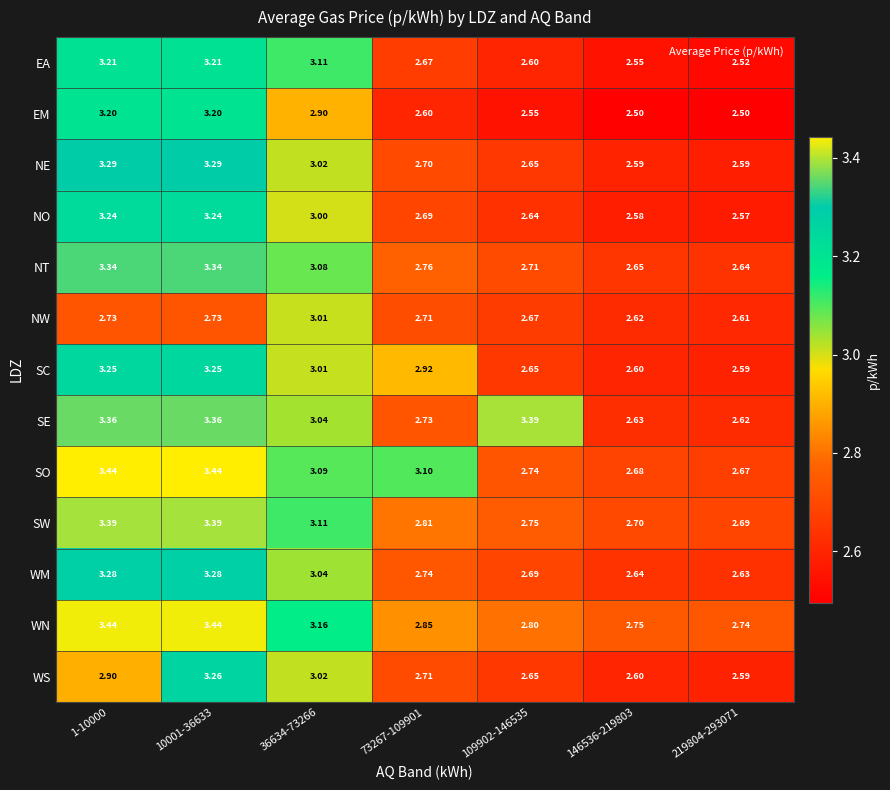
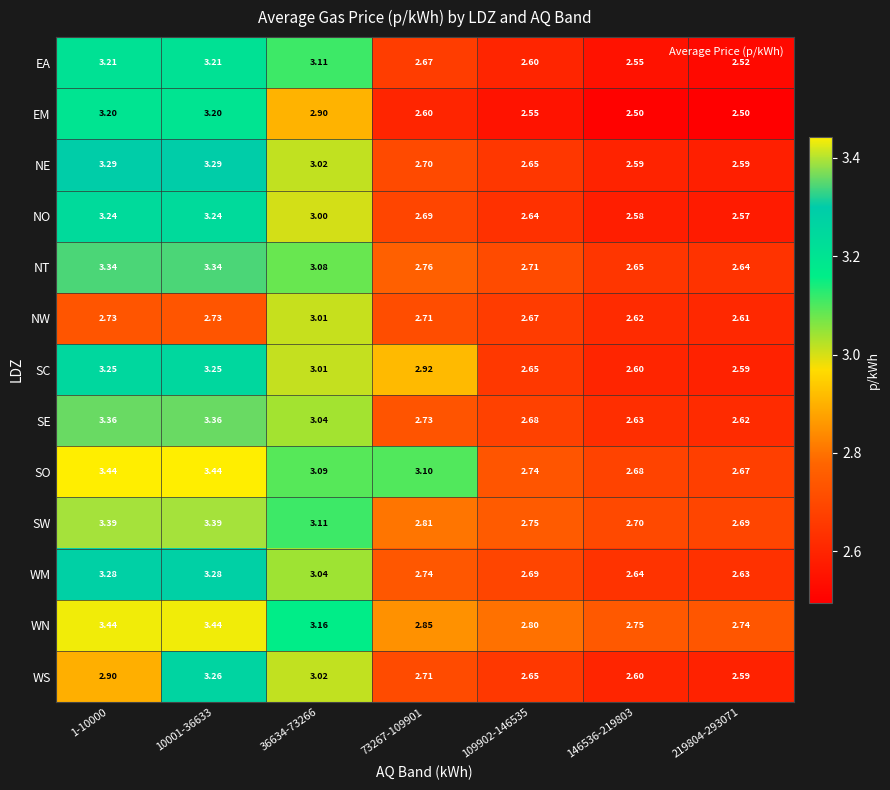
  {
    "EA": {
      "1-10000": 3.21,
      "10001-36633": 3.21,
      "36634-73266": 3.11,
      "73267-109901": 2.67,
      "109902-146535": 2.60
    },
    "EM": {
      "1-10000": 3.20,
      "10001-36633": 3.20,
      "36634-73266": 2.90,
      "73267-109901": 2.60,
      "109902-146535": 2.55,
      "146536-219803": 2.50,
      "219804-293071": 2.50
    },
    "NE": {
      "1-10000": 3.29,
      "10001-36633": 3.29,
      "36634-73266": 3.02,
      "73267-109901": 2.70,
      "109902-146535": 2.65,
      "146536-219803": 2.59,
      "219804-293071": 2.59
    },
    "NO": {
      "1-10000": 3.24,
      "10001-36633": 3.24,
      "36634-73266": 3.00,
      "73267-109901": 2.69,
      "109902-146535": 2.64,
      "146536-219803": 2.58,
      "219804-293071": 2.57
    },
    "NT": {
      "1-10000": 3.34,
      "10001-36633": 3.34,
      "36634-73266": 3.08,
      "73267-109901": 2.76,
      "109902-146535": 2.71,
      "146536-219803": 2.65,
      "219804-293071": 2.64
    },
    "NW": {
      "1-10000": 2.73,
      "10001-36633": 2.73,
      "36634-73266": 3.01,
      "73267-109901": 2.71,
      "109902-146535": 2.67,
      "146536-219803": 2.62,
      "219804-293071": 2.61
    },
    "SC": {
      "1-10000": 3.25,
      "10001-36633": 3.25,
      "36634-73266": 3.01,
      "73267-109901": 2.92,
      "109902-146535": 2.65,
      "146536-219803": 2.60,
      "219804-293071": 2.59
    },
    "SE": {
      "1-10000": 3.36,
      "10001-36633": 3.36,
      "36634-73266": 3.04,
      "73267-109901": 2.73,
-     "109902-146535": 3.39,
+     "109902-146535": 2.68,
      "146536-219803": 2.63,
      "219804-293071": 2.62
    },
    "SO": {
      "1-10000": 3.44,
      "10001-36633": 3.44,
      "36634-73266": 3.09,
      "73267-109901": 3.10,
      "109902-146535": 2.74,
      "146536-219803": 2.68,
      "219804-293071": 2.67
    },
    "SW": {
      "1-10000": 3.39,
      "10001-36633": 3.39,
      "36634-73266": 3.11,
      "73267-109901": 2.81,
      "109902-146535": 2.75,
      "146536-219803": 2.70,
      "219804-293071": 2.69
    },
    "WM": {
      "1-10000": 3.28,
      "10001-36633": 3.28,
      "36634-73266": 3.04,
      "73267-109901": 2.74,
      "109902-146535": 2.69,
      "146536-219803": 2.64,
      "219804-293071": 2.63
    },
    "WN": {
      "1-10000": 3.44,
      "10001-36633": 3.44,
      "36634-73266": 3.16,
      "73267-109901": 2.85,
      "109902-146535": 2.80,
      "146536-219803": 2.75,
      "219804-293071": 2.74
    },
    "WS": {
      "1-10000": 2.90,
      "10001-36633": 3.26,
      "36634-73266": 3.02,
      "73267-109901": 2.71,
      "109902-146535": 2.65,
      "146536-219803": 2.60,
      "219804-293071": 2.59
    }
  }
